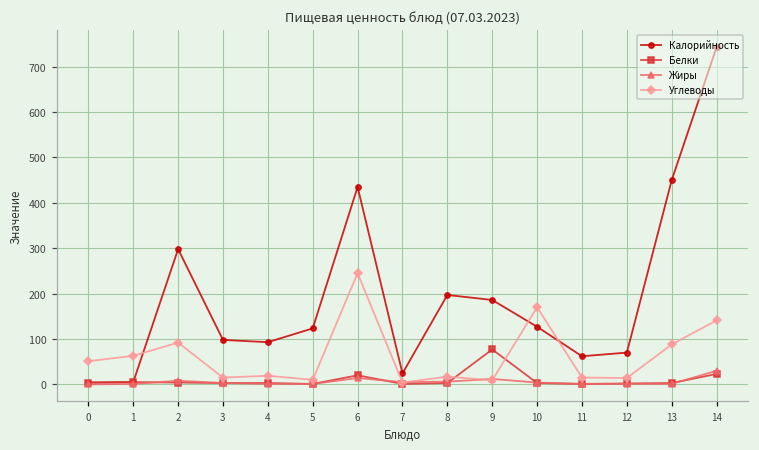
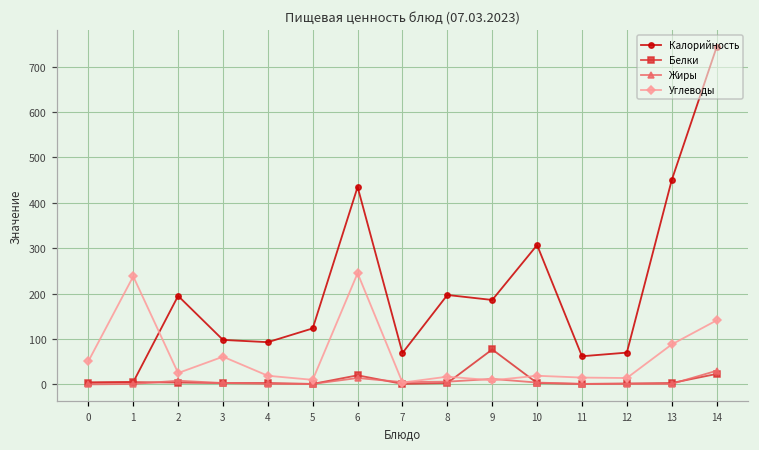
  {
    "Калорийность": {
-     "2": 300,
+     "2": 200,
      "3": 100,
      "4": 90,
      "5": 120,
      "6": 440,
-     "7": 20,
+     "7": 70,
      "8": 200,
      "9": 190,
-     "10": 130,
+     "10": 310,
      "11": 60,
      "12": 70,
      "13": 450
    },
    "Белки": {
      "9": 80,
      "14": 20
    },
    "Жиры": {
      "14": 30
    },
    "Углеводы": {
      "0": 50,
-     "1": 60,
-     "2": 90,
-     "3": 20,
+     "1": 240,
+     "2": 30,
+     "3": 60,
      "4": 20,
      "5": 10,
      "6": 250,
      "8": 20,
-     "10": 170,
+     "10": 20,
      "11": 20,
      "12": 10,
      "13": 90,
      "14": 140
    }
  }
